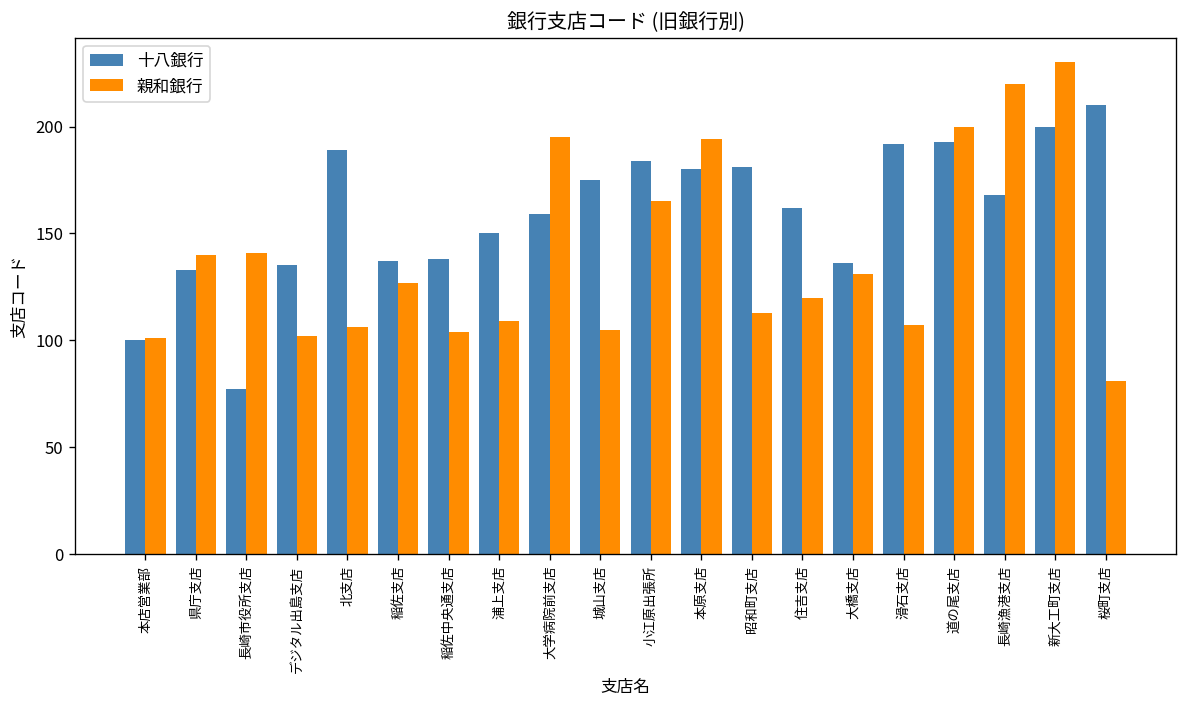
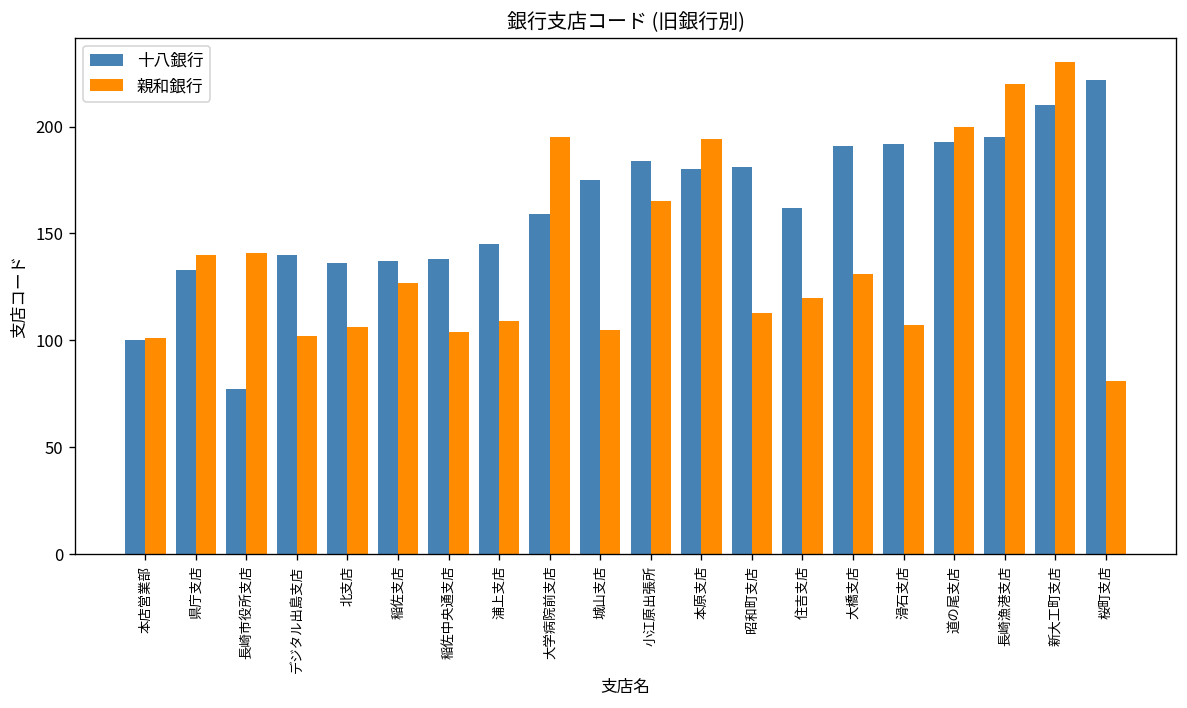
  {
    "十八銀行": {
      "本店営業部": 100,
      "県庁支店": 133,
      "長崎市役所支店": 77,
-     "デジタル出島支店": 135,
-     "北支店": 189,
+     "デジタル出島支店": 140,
+     "北支店": 136,
      "稲佐支店": 137,
      "稲佐中央通支店": 138,
-     "浦上支店": 150,
+     "浦上支店": 145,
      "大学病院前支店": 159,
      "城山支店": 175,
      "小江原出張所": 184,
      "本原支店": 180,
      "昭和町支店": 181,
      "住吉支店": 162,
-     "大橋支店": 136,
+     "大橋支店": 191,
      "滑石支店": 192,
      "道の尾支店": 193,
-     "長崎漁港支店": 168,
-     "新大工町支店": 200,
-     "桜町支店": 210
+     "長崎漁港支店": 195,
+     "新大工町支店": 210,
+     "桜町支店": 222
    },
    "親和銀行": {
      "本店営業部": 101,
      "県庁支店": 140,
      "長崎市役所支店": 141,
      "デジタル出島支店": 102,
      "北支店": 106,
      "稲佐支店": 127,
      "稲佐中央通支店": 104,
      "浦上支店": 109,
      "大学病院前支店": 195,
      "城山支店": 105,
      "小江原出張所": 165,
      "本原支店": 194,
      "昭和町支店": 113,
      "住吉支店": 120,
      "大橋支店": 131,
      "滑石支店": 107,
      "道の尾支店": 200,
      "長崎漁港支店": 220,
      "新大工町支店": 230,
      "桜町支店": 81
    }
  }
